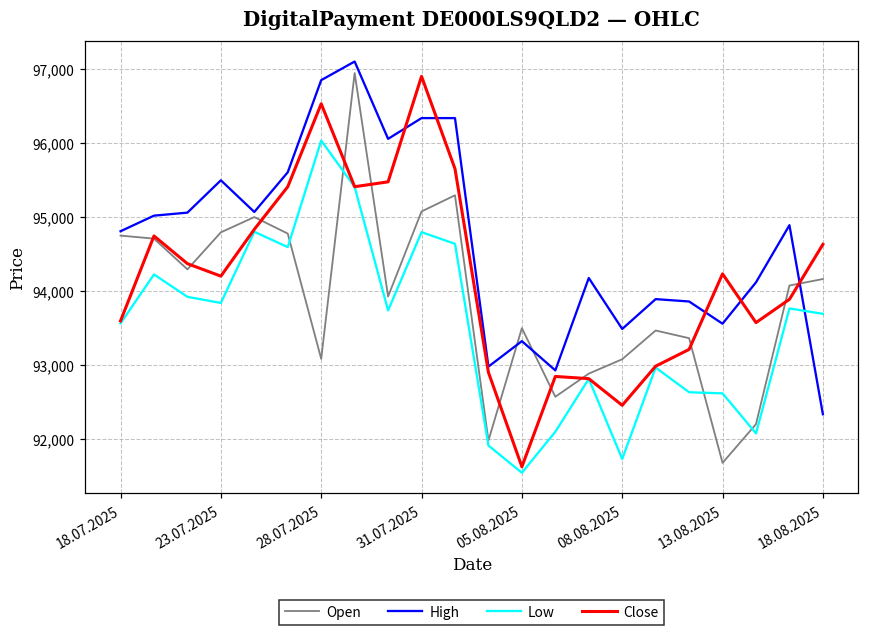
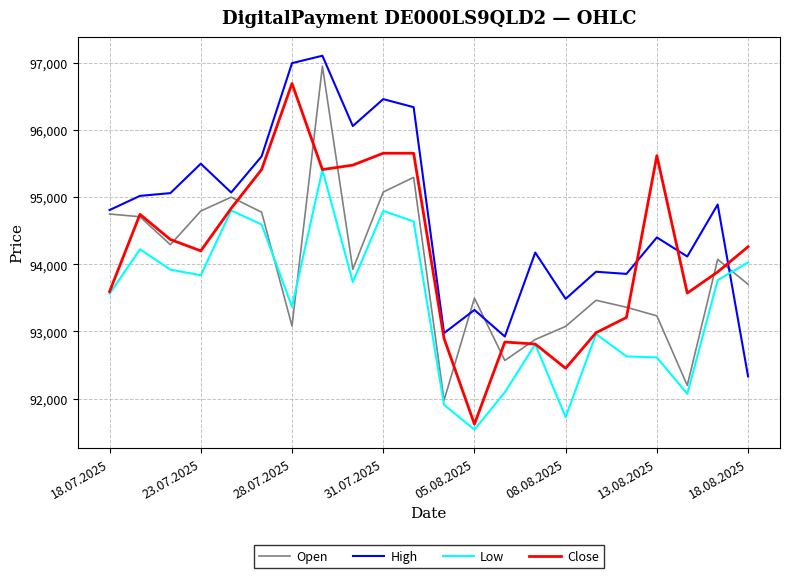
  {
    "Open": {
      "18.07.2025": "94,800",
      "23.07.2025": "94,800",
      "28.07.2025": "93,100",
      "31.07.2025": "95,100",
      "05.08.2025": "93,500",
      "08.08.2025": "93,100",
-     "13.08.2025": "91,700",
-     "18.08.2025": "94,200"
+     "13.08.2025": "93,200",
+     "18.08.2025": "93,700"
    },
    "High": {
      "18.07.2025": "94,800",
      "23.07.2025": "95,500",
-     "28.07.2025": "96,900",
-     "31.07.2025": "96,300",
+     "28.07.2025": "97,000",
+     "31.07.2025": "96,500",
      "05.08.2025": "93,300",
      "08.08.2025": "93,500",
-     "13.08.2025": "93,600",
+     "13.08.2025": "94,400",
      "18.08.2025": "92,300"
    },
    "Low": {
      "23.07.2025": "93,800",
-     "28.07.2025": "96,000",
+     "28.07.2025": "93,400",
      "31.07.2025": "94,800",
      "05.08.2025": "91,500",
      "08.08.2025": "91,700",
      "13.08.2025": "92,600",
-     "18.08.2025": "93,700"
+     "18.08.2025": "94,000"
    },
    "Close": {
      "23.07.2025": "94,200",
-     "28.07.2025": "96,500",
-     "31.07.2025": "96,900",
+     "28.07.2025": "96,700",
+     "31.07.2025": "95,700",
      "05.08.2025": "91,600",
      "08.08.2025": "92,500",
-     "13.08.2025": "94,200",
-     "18.08.2025": "94,600"
+     "13.08.2025": "95,600",
+     "18.08.2025": "94,300"
    }
  }
